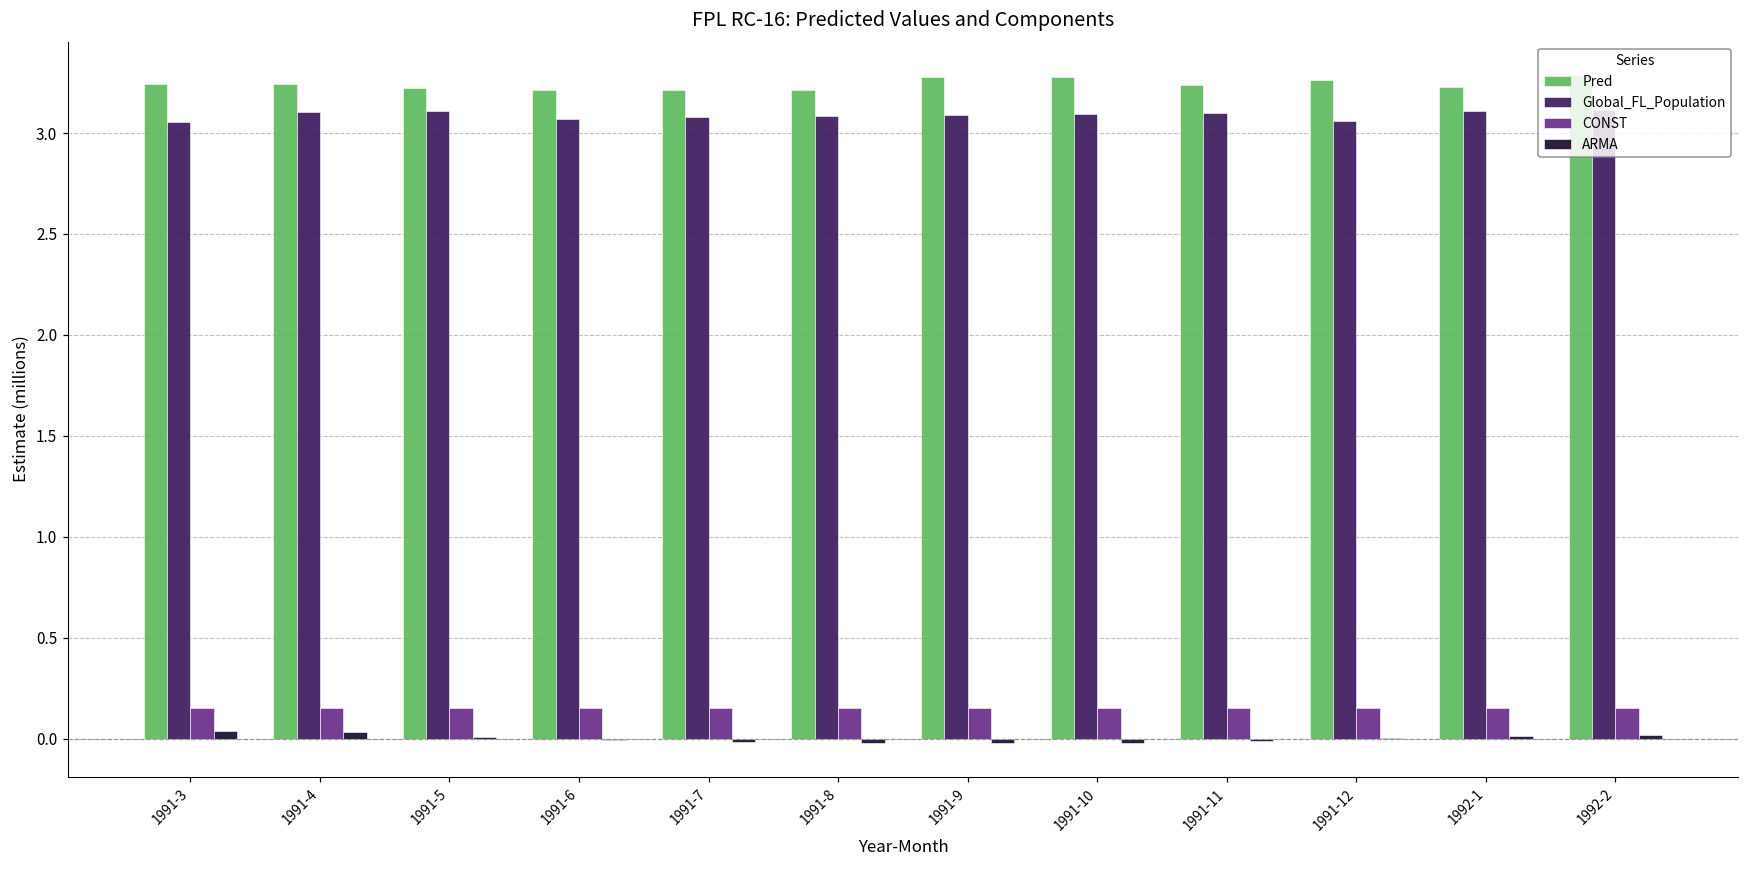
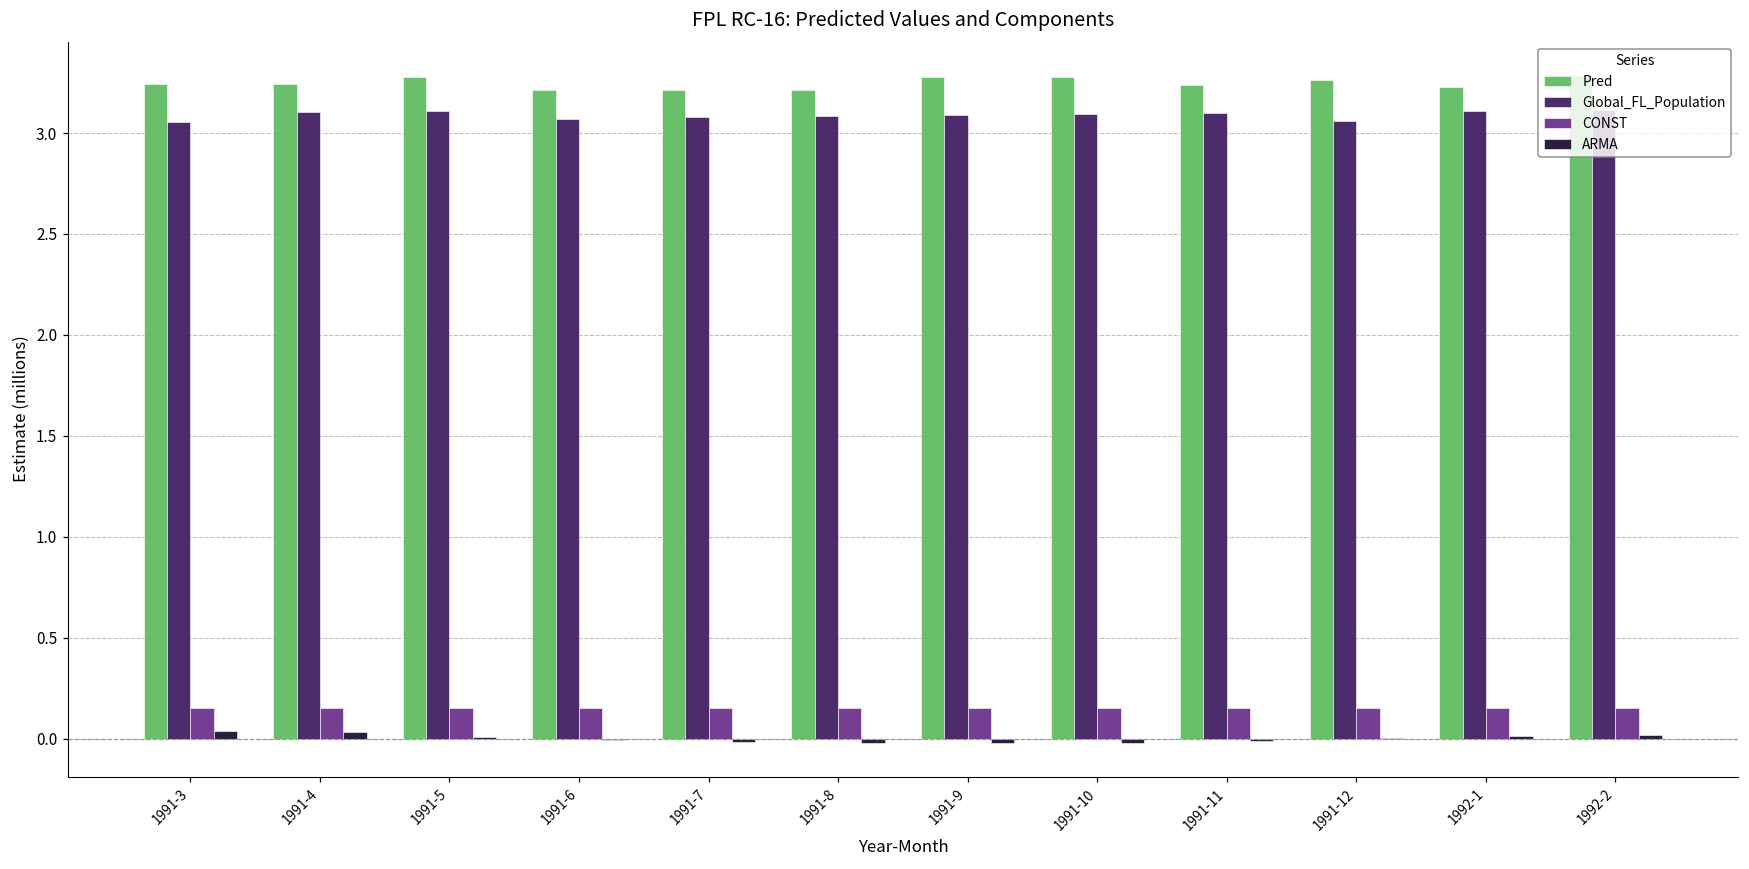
  {
    "Pred": {
      "1991-3": 3.24,
      "1991-4": 3.24,
-     "1991-5": 3.22,
+     "1991-5": 3.28,
      "1991-6": 3.21,
      "1991-7": 3.21,
      "1991-8": 3.21,
      "1991-9": 3.28,
      "1991-10": 3.28,
      "1991-11": 3.24,
      "1991-12": 3.26,
      "1992-1": 3.23
    },
    "Global_FL_Population": {
      "1991-3": 3.05,
      "1991-4": 3.11,
      "1991-5": 3.11,
      "1991-6": 3.07,
      "1991-7": 3.08,
      "1991-8": 3.08,
      "1991-9": 3.09,
      "1991-10": 3.09,
      "1991-11": 3.10,
      "1991-12": 3.06,
      "1992-1": 3.11
    },
    "CONST": {
      "1991-3": 0.15,
      "1991-4": 0.15,
      "1991-5": 0.15,
      "1991-6": 0.15,
      "1991-7": 0.15,
      "1991-8": 0.15,
      "1991-9": 0.15,
      "1991-10": 0.15,
      "1991-11": 0.15,
      "1991-12": 0.15,
      "1992-1": 0.15,
      "1992-2": 0.15
    },
    "ARMA": {
      "1991-3": 0.04,
      "1991-4": 0.03,
      "1991-7": -0.02,
      "1991-8": -0.02,
      "1991-9": -0.02,
      "1991-10": -0.02,
      "1992-1": 0.01,
      "1992-2": 0.02
    }
  }
